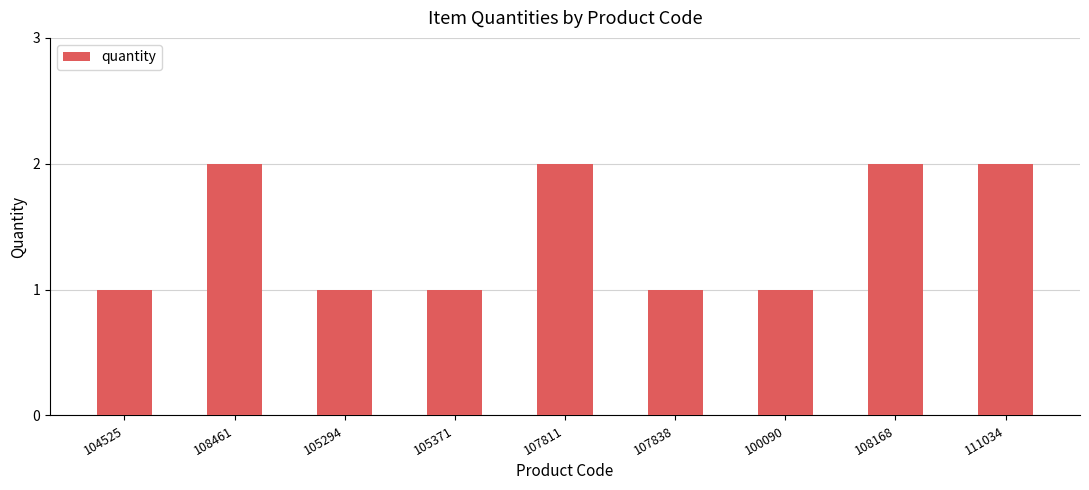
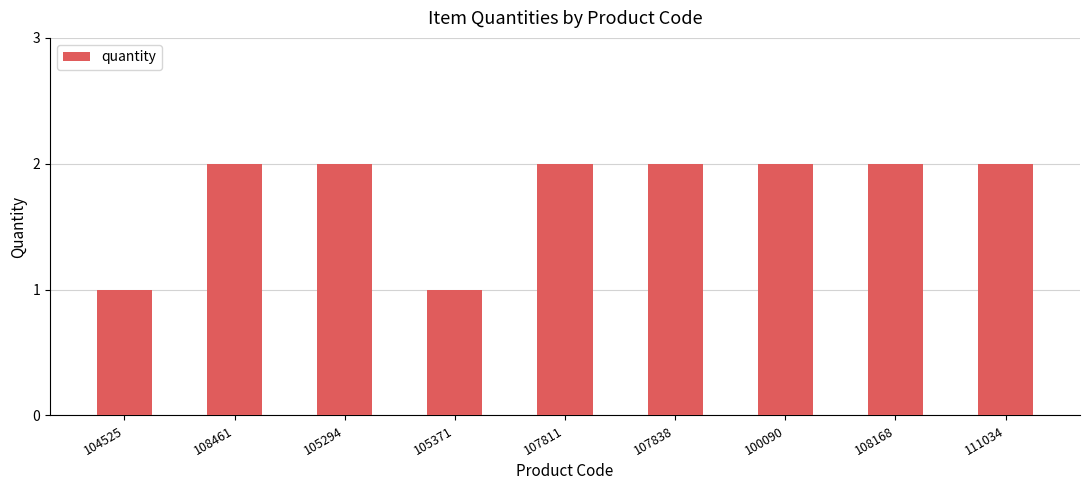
  {
    "104525": 1,
    "108461": 2,
-   "105294": 1,
+   "105294": 2,
    "105371": 1,
    "107811": 2,
-   "107838": 1,
-   "100090": 1,
+   "107838": 2,
+   "100090": 2,
    "108168": 2,
    "111034": 2
  }
